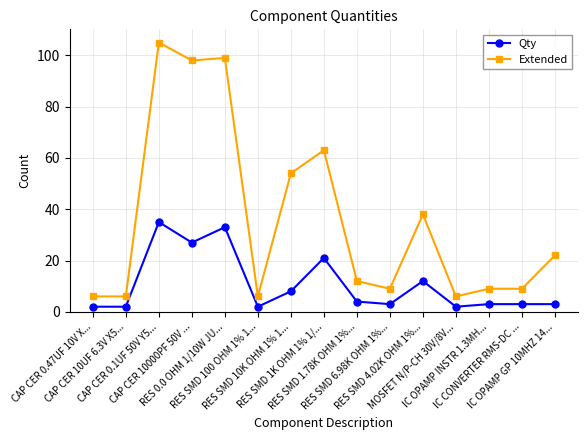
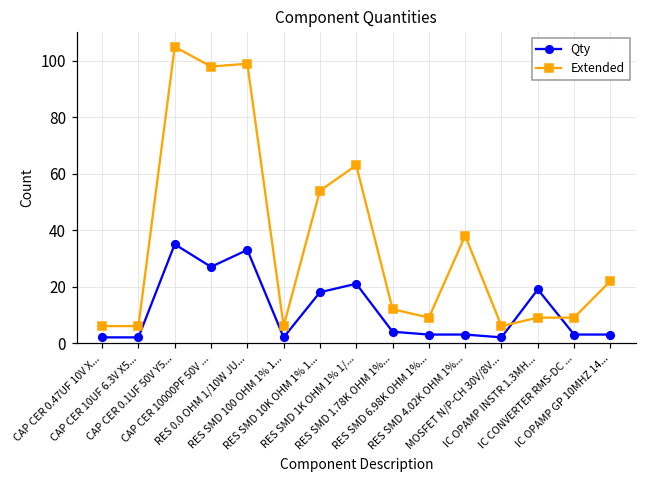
  {
    "Qty": {
      "CAP CER 0.47UF 10V X...": 2,
      "CAP CER 10UF 6.3V X5...": 2,
      "CAP CER 0.1UF 50V Y5...": 35,
      "CAP CER 10000PF 50V ...": 27,
      "RES 0.0 OHM 1/10W JU...": 33,
      "RES SMD 100 OHM 1% 1...": 2,
-     "RES SMD 10K OHM 1% 1...": 8,
+     "RES SMD 10K OHM 1% 1...": 18,
      "RES SMD 1K OHM 1% 1/...": 21,
      "RES SMD 1.78K OHM 1%...": 4,
      "RES SMD 6.98K OHM 1%...": 3,
-     "RES SMD 4.02K OHM 1%...": 12,
+     "RES SMD 4.02K OHM 1%...": 3,
      "MOSFET N/P-CH 30V/8V...": 2,
-     "IC OPAMP INSTR 1.3MH...": 3,
+     "IC OPAMP INSTR 1.3MH...": 19,
      "IC CONVERTER RMS-DC ...": 3,
      "IC OPAMP GP 10MHZ 14...": 3
    },
    "Extended": {
      "CAP CER 0.47UF 10V X...": 6,
      "CAP CER 10UF 6.3V X5...": 6,
      "CAP CER 0.1UF 50V Y5...": 105,
      "CAP CER 10000PF 50V ...": 98,
      "RES 0.0 OHM 1/10W JU...": 99,
      "RES SMD 100 OHM 1% 1...": 6,
      "RES SMD 10K OHM 1% 1...": 54,
      "RES SMD 1K OHM 1% 1/...": 63,
      "RES SMD 1.78K OHM 1%...": 12,
      "RES SMD 6.98K OHM 1%...": 9,
      "RES SMD 4.02K OHM 1%...": 38,
      "MOSFET N/P-CH 30V/8V...": 6,
      "IC OPAMP INSTR 1.3MH...": 9,
      "IC CONVERTER RMS-DC ...": 9,
      "IC OPAMP GP 10MHZ 14...": 22
    }
  }
